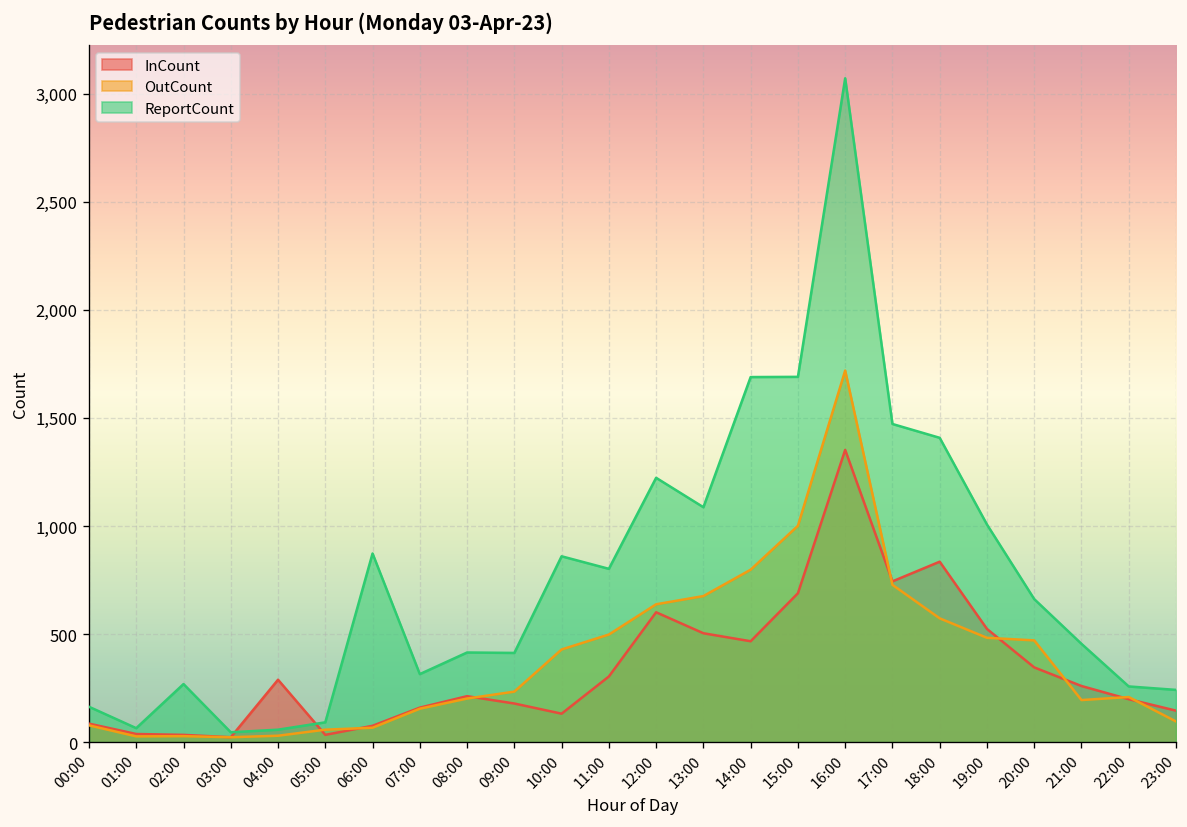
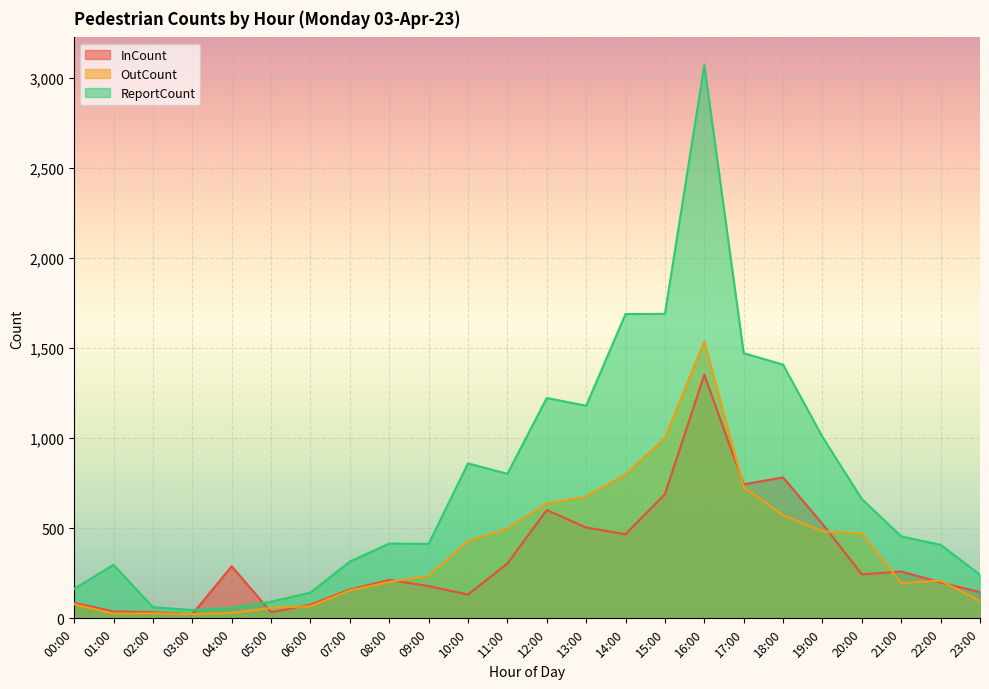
  {
    "InCount": {
      "04:00": "290",
      "05:00": "30",
      "09:00": "180",
      "10:00": "130",
      "11:00": "300",
      "12:00": "600",
      "13:00": "500",
      "14:00": "470",
      "15:00": "690",
      "16:00": "1,350",
      "17:00": "740",
-     "18:00": "840",
+     "18:00": "780",
      "19:00": "520",
-     "20:00": "350",
+     "20:00": "240",
      "21:00": "260",
      "23:00": "150"
    },
    "OutCount": {
      "04:00": "30",
      "05:00": "60",
      "09:00": "230",
      "10:00": "430",
      "11:00": "500",
      "12:00": "640",
      "13:00": "680",
      "14:00": "800",
      "15:00": "1,000",
-     "16:00": "1,720",
+     "16:00": "1,540",
      "17:00": "730",
      "18:00": "570",
      "19:00": "480",
      "20:00": "470",
      "21:00": "200",
      "23:00": "100"
    },
    "ReportCount": {
      "00:00": "160",
-     "01:00": "70",
-     "02:00": "270",
+     "01:00": "300",
+     "02:00": "60",
      "03:00": "50",
      "04:00": "60",
      "05:00": "90",
-     "06:00": "870",
+     "06:00": "140",
      "07:00": "320",
      "08:00": "420",
      "09:00": "410",
      "10:00": "860",
      "11:00": "800",
      "12:00": "1,220",
-     "13:00": "1,090",
+     "13:00": "1,180",
      "14:00": "1,690",
      "15:00": "1,690",
      "16:00": "3,070",
      "17:00": "1,470",
      "18:00": "1,410",
      "19:00": "1,010",
      "20:00": "660",
      "21:00": "460",
-     "22:00": "260",
+     "22:00": "410",
      "23:00": "240"
    }
  }
